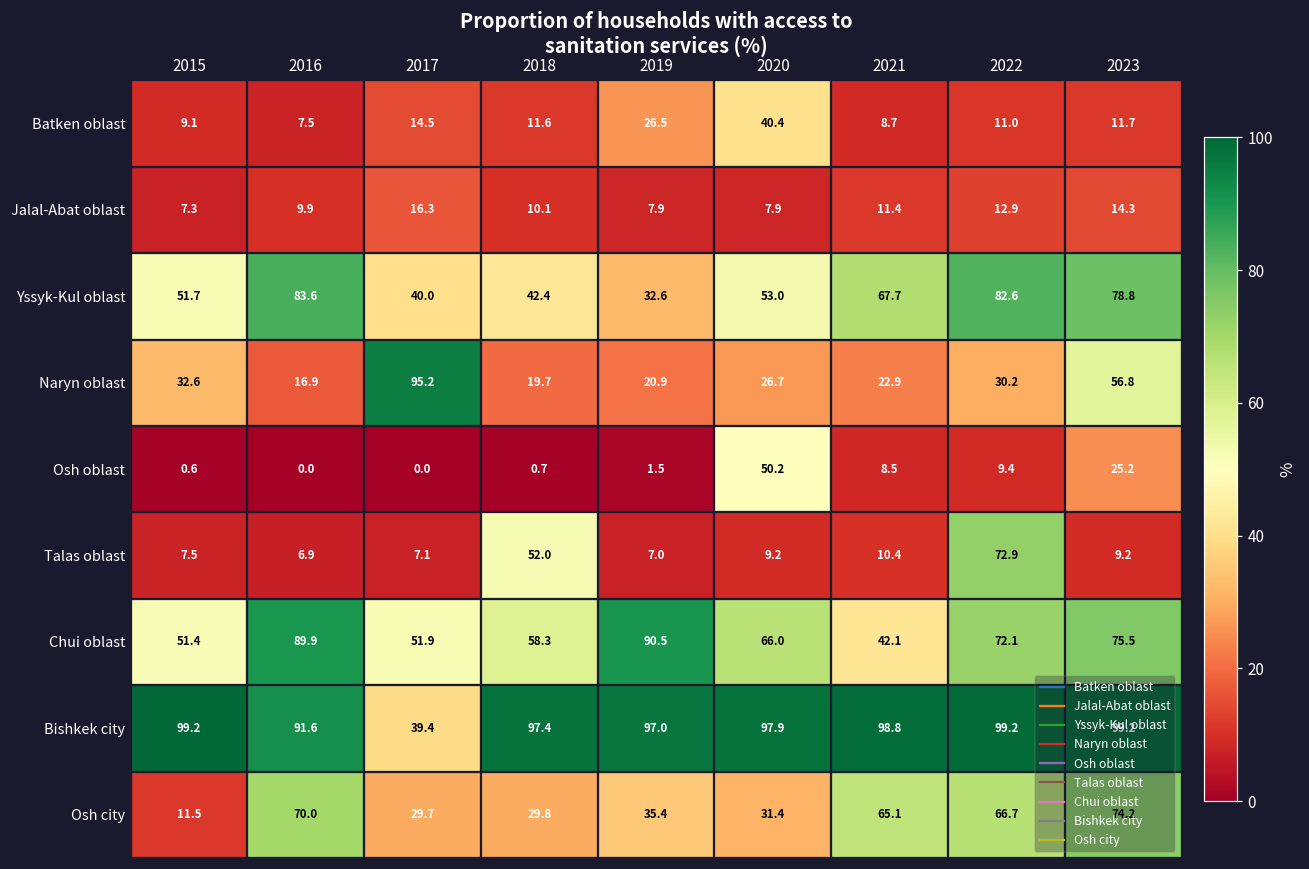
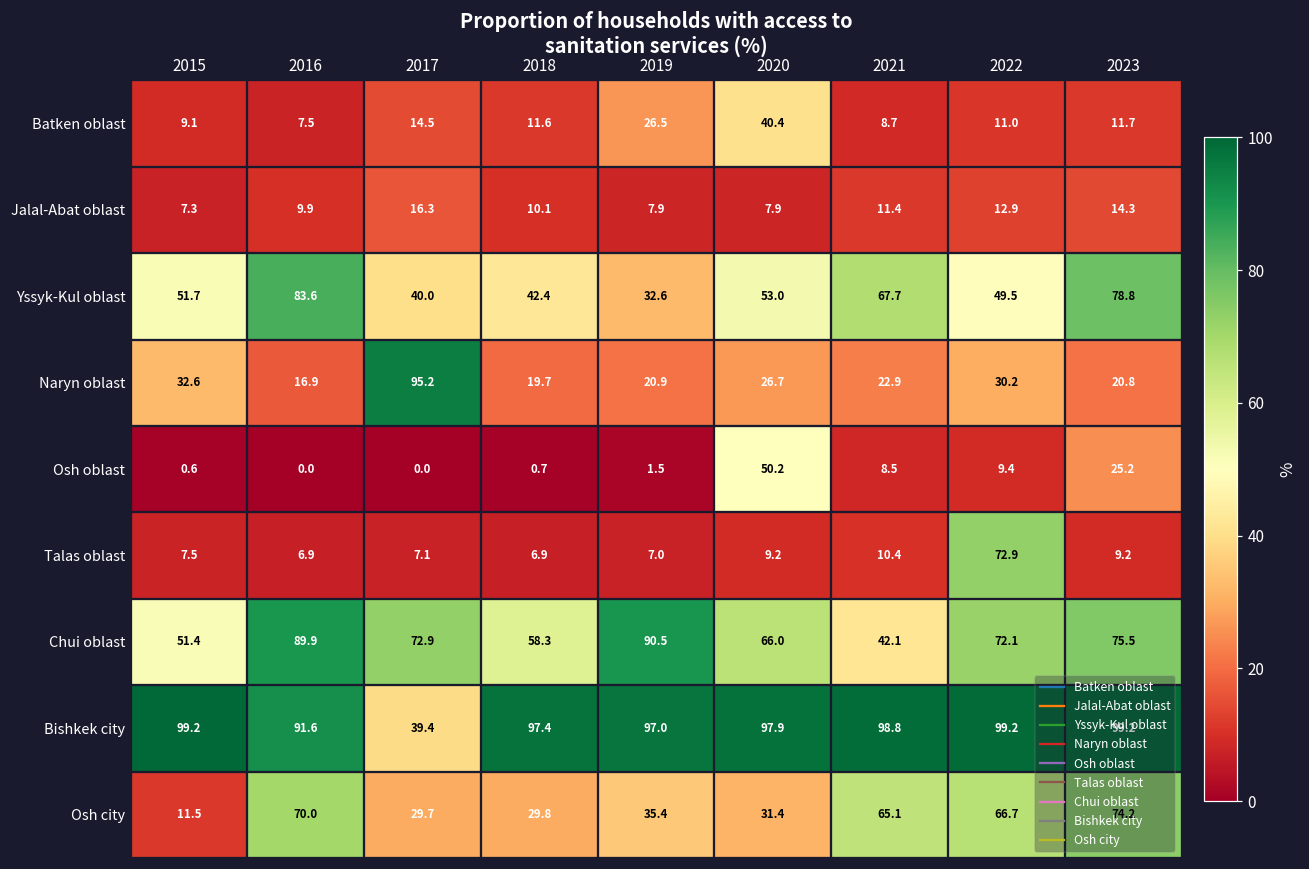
  {
    "Batken oblast": {
      "2015": 9.1,
      "2016": 7.5,
      "2017": 14.5,
      "2018": 11.6,
      "2019": 26.5,
      "2020": 40.4,
      "2021": 8.7,
      "2022": 11.0,
      "2023": 11.7
    },
    "Jalal-Abat oblast": {
      "2015": 7.3,
      "2016": 9.9,
      "2017": 16.3,
      "2018": 10.1,
      "2019": 7.9,
      "2020": 7.9,
      "2021": 11.4,
      "2022": 12.9,
      "2023": 14.3
    },
    "Yssyk-Kul oblast": {
      "2015": 51.7,
      "2016": 83.6,
      "2017": 40.0,
      "2018": 42.4,
      "2019": 32.6,
      "2020": 53.0,
      "2021": 67.7,
-     "2022": 82.6,
+     "2022": 49.5,
      "2023": 78.8
    },
    "Naryn oblast": {
      "2015": 32.6,
      "2016": 16.9,
      "2017": 95.2,
      "2018": 19.7,
      "2019": 20.9,
      "2020": 26.7,
      "2021": 22.9,
      "2022": 30.2,
-     "2023": 56.8
+     "2023": 20.8
    },
    "Osh oblast": {
      "2015": 0.6,
      "2016": 0.0,
      "2017": 0.0,
      "2018": 0.7,
      "2019": 1.5,
      "2020": 50.2,
      "2021": 8.5,
      "2022": 9.4,
      "2023": 25.2
    },
    "Talas oblast": {
      "2015": 7.5,
      "2016": 6.9,
      "2017": 7.1,
-     "2018": 52.0,
+     "2018": 6.9,
      "2019": 7.0,
      "2020": 9.2,
      "2021": 10.4,
      "2022": 72.9,
      "2023": 9.2
    },
    "Chui oblast": {
      "2015": 51.4,
      "2016": 89.9,
-     "2017": 51.9,
+     "2017": 72.9,
      "2018": 58.3,
      "2019": 90.5,
      "2020": 66.0,
      "2021": 42.1,
      "2022": 72.1,
      "2023": 75.5
    },
    "Bishkek city": {
      "2015": 99.2,
      "2016": 91.6,
      "2017": 39.4,
      "2018": 97.4,
      "2019": 97.0,
      "2020": 97.9,
      "2021": 98.8,
      "2022": 99.2
    },
    "Osh city": {
      "2015": 11.5,
      "2016": 70.0,
      "2017": 29.7,
      "2018": 29.8,
      "2019": 35.4,
      "2020": 31.4,
      "2021": 65.1,
      "2022": 66.7
    }
  }
